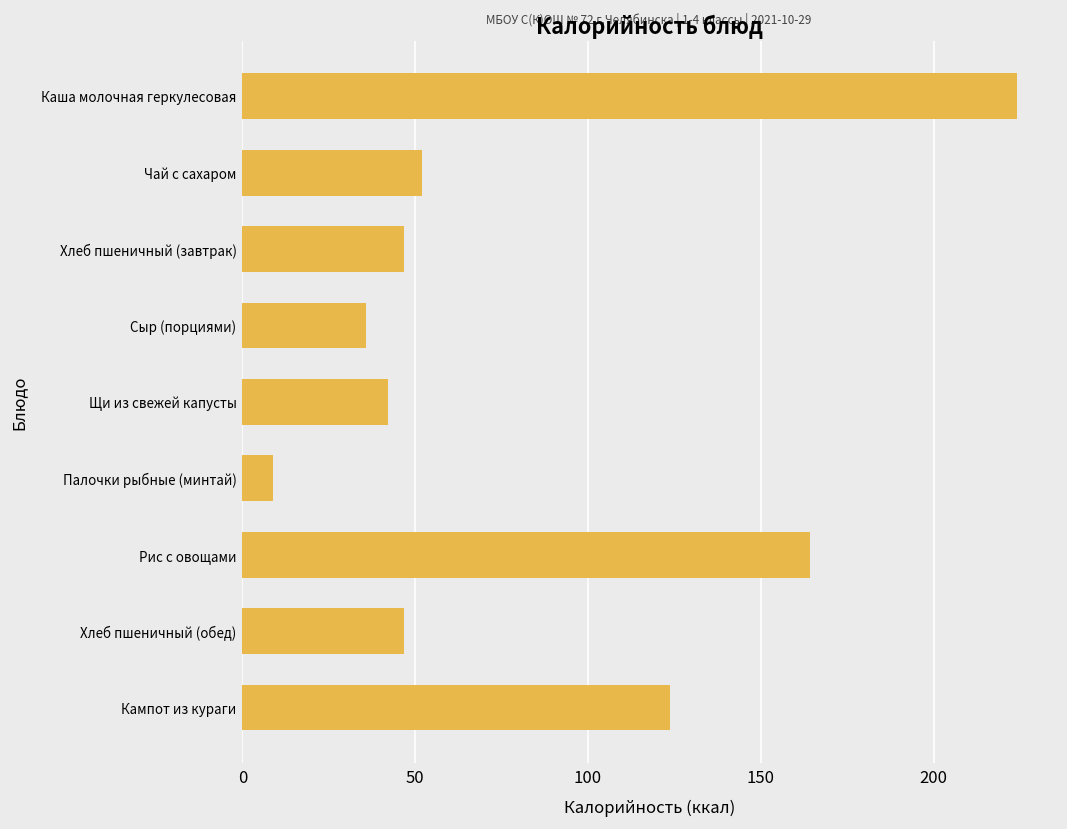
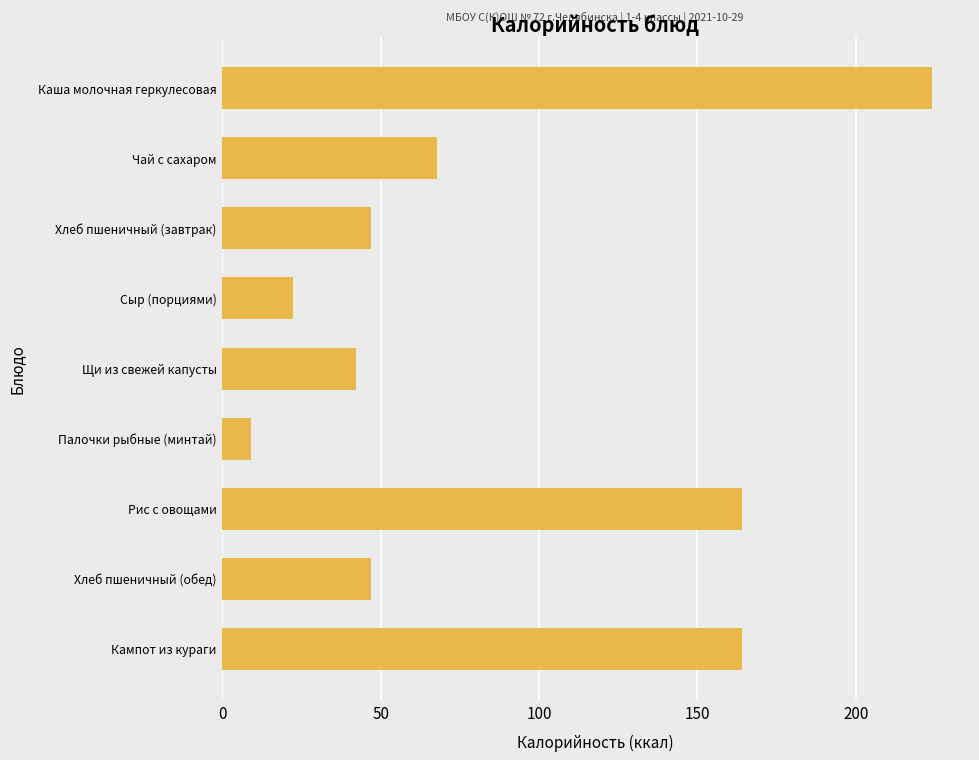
  {
    "Каша молочная геркулесовая": 224,
-   "Чай с сахаром": 52,
+   "Чай с сахаром": 68,
    "Хлеб пшеничный (завтрак)": 47,
-   "Сыр (порциями)": 36,
+   "Сыр (порциями)": 22,
    "Щи из свежей капусты": 42,
    "Палочки рыбные (минтай)": 9,
    "Рис с овощами": 164,
    "Хлеб пшеничный (обед)": 47,
-   "Кампот из кураги": 124
+   "Кампот из кураги": 164
  }
